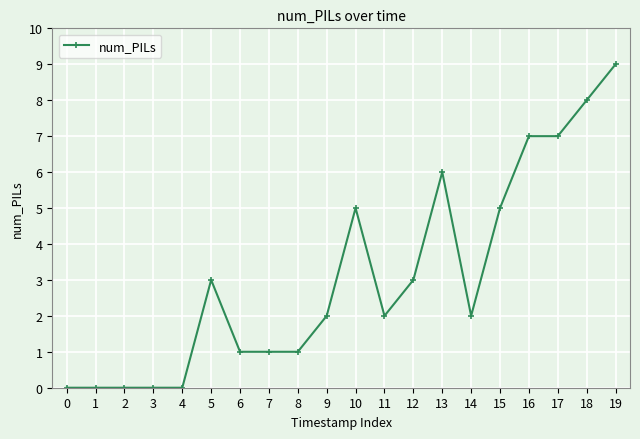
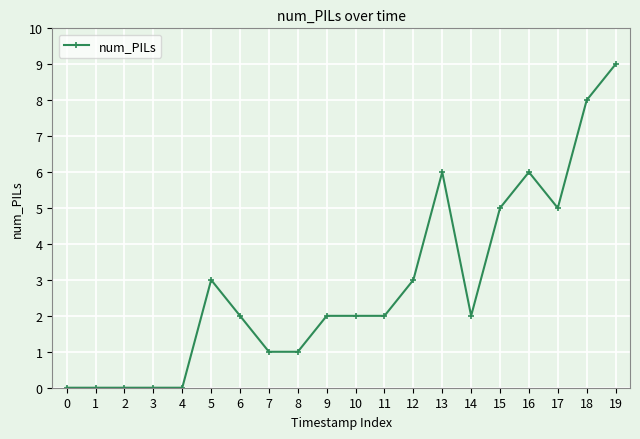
  {
    "0": 0,
    "1": 0,
    "2": 0,
    "3": 0,
    "4": 0,
    "5": 3,
-   "6": 1,
+   "6": 2,
    "7": 1,
    "8": 1,
    "9": 2,
-   "10": 5,
+   "10": 2,
    "11": 2,
    "12": 3,
    "13": 6,
    "14": 2,
    "15": 5,
-   "16": 7,
-   "17": 7,
+   "16": 6,
+   "17": 5,
    "18": 8,
    "19": 9
  }
